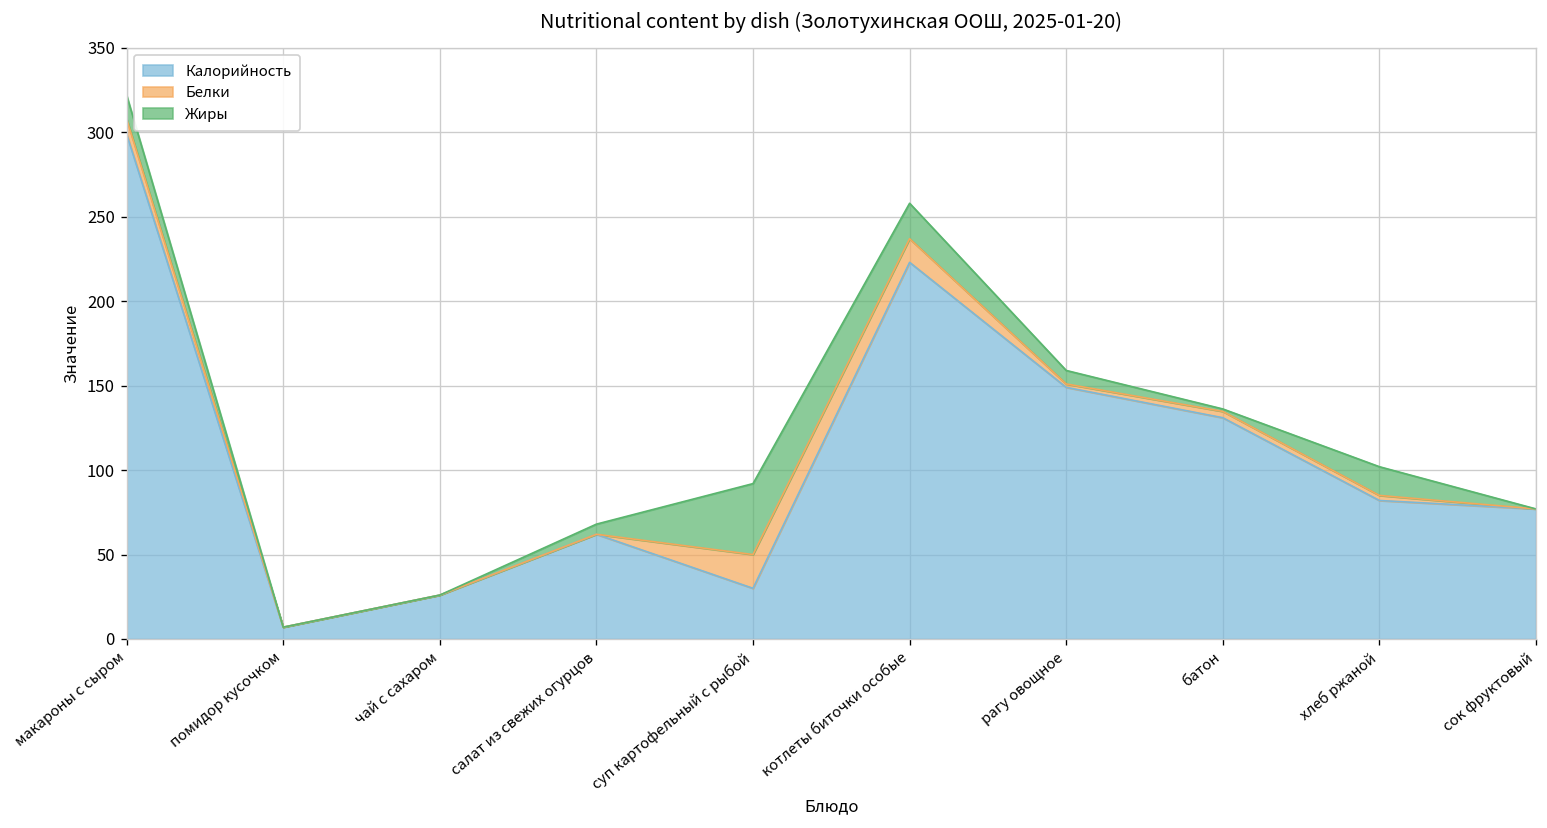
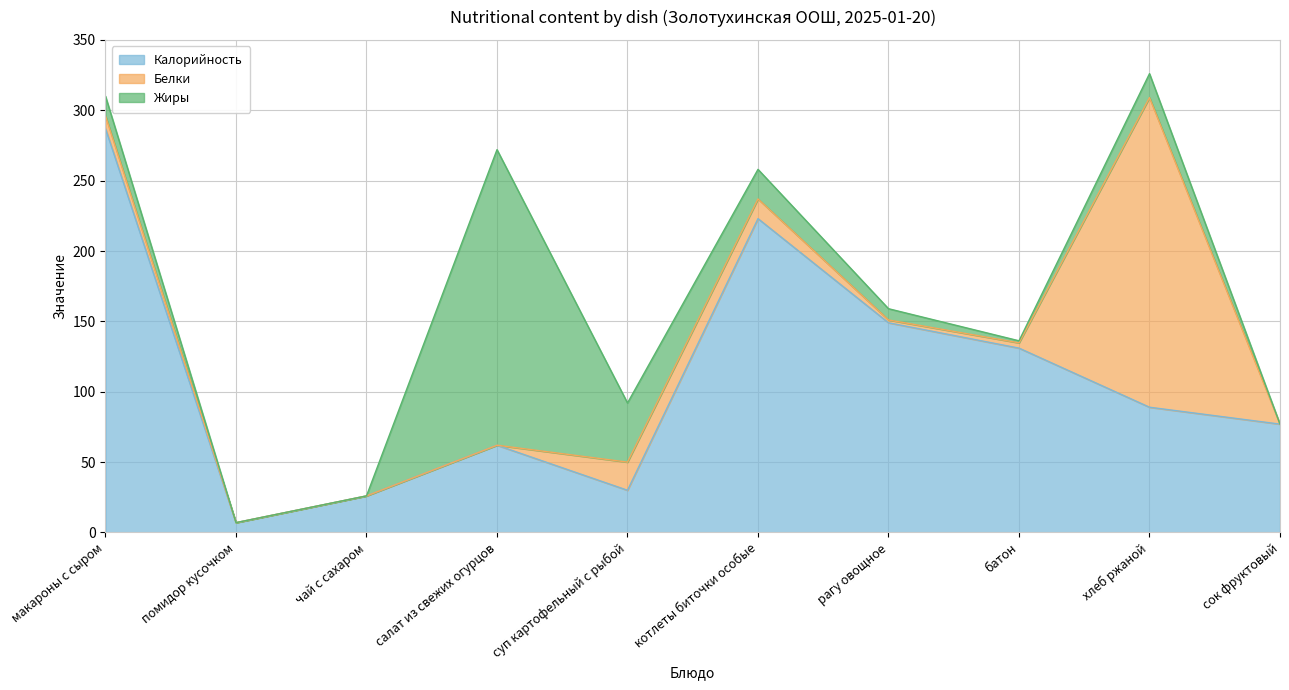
  {
    "Калорийность": {
-     "макароны с сыром": 299,
+     "макароны с сыром": 287,
      "суп картофельный с рыбой": 30,
      "котлеты биточки особые": 223,
      "рагу овощное": 149,
      "батон": 131,
-     "хлеб ржаной": 82
+     "хлеб ржаной": 89
    },
    "Белки": {
      "макароны с сыром": 9,
      "суп картофельный с рыбой": 20,
      "котлеты биточки особые": 14,
      "рагу овощное": 2,
-     "хлеб ржаной": 3
+     "хлеб ржаной": 220
    },
    "Жиры": {
      "макароны с сыром": 14,
-     "салат из свежих огурцов": 6,
+     "салат из свежих огурцов": 210,
      "суп картофельный с рыбой": 42,
      "котлеты биточки особые": 21,
      "рагу овощное": 8,
      "хлеб ржаной": 17
    }
  }
